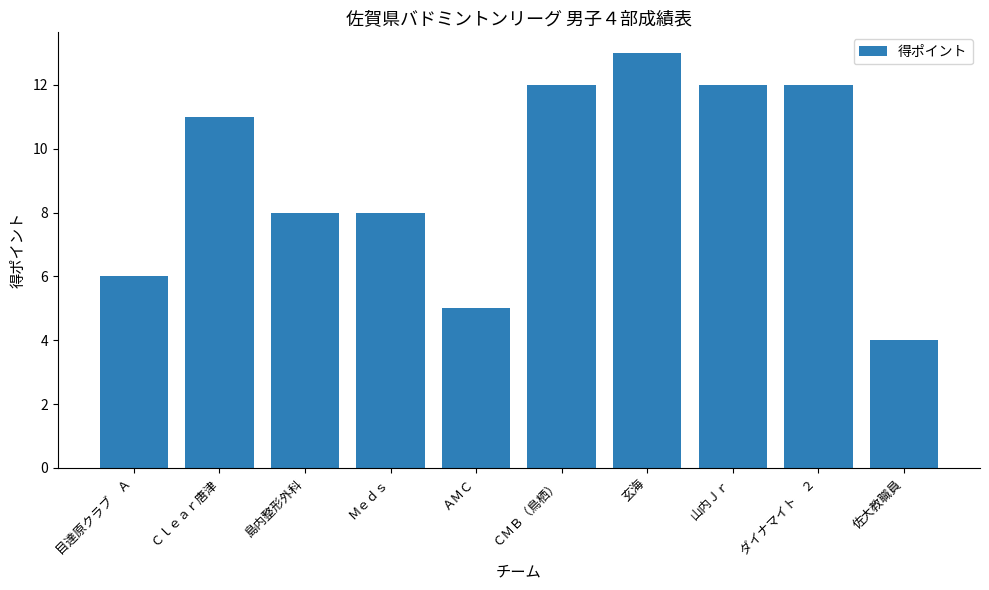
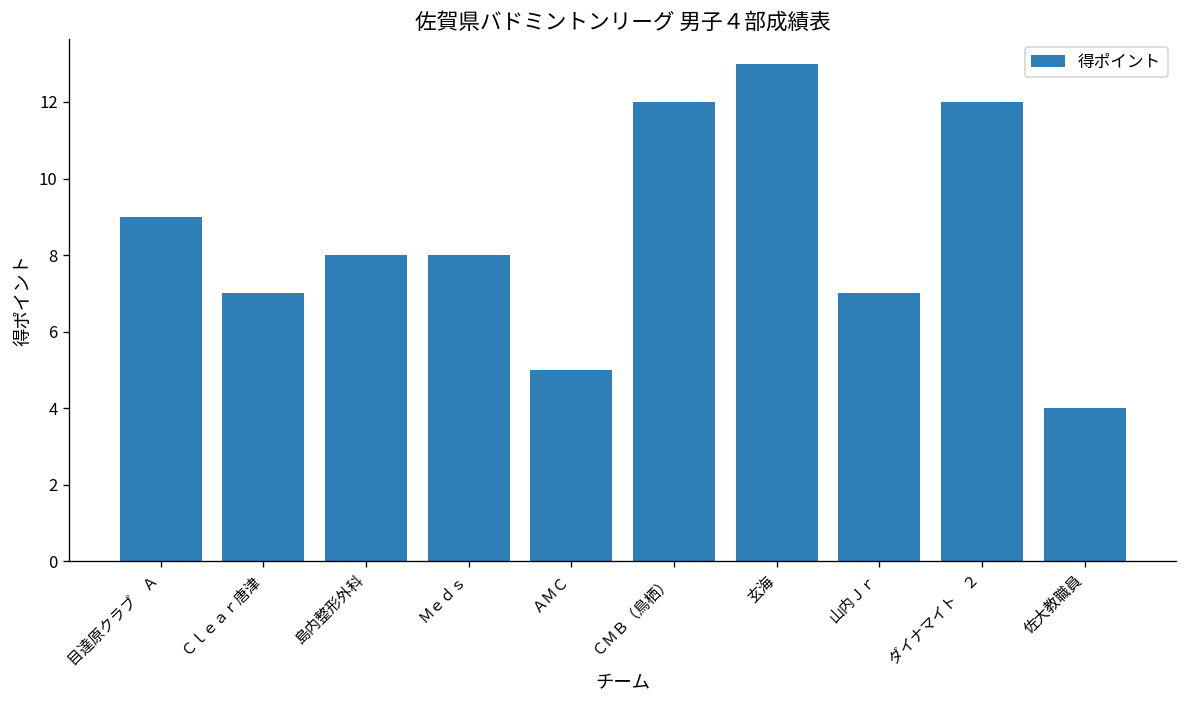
  {
-   "目達原クラブ Ａ": 6,
-   "Ｃｌｅａｒ唐津": 11,
+   "目達原クラブ Ａ": 9,
+   "Ｃｌｅａｒ唐津": 7,
    "島内整形外科": 8,
    "Ｍｅｄｓ": 8,
    "ＡＭＣ": 5,
    "ＣＭＢ（鳥栖）": 12,
    "玄海": 13,
-   "山内Ｊｒ": 12,
+   "山内Ｊｒ": 7,
    "ダイナマイト ２": 12,
    "佐大教職員": 4
  }
